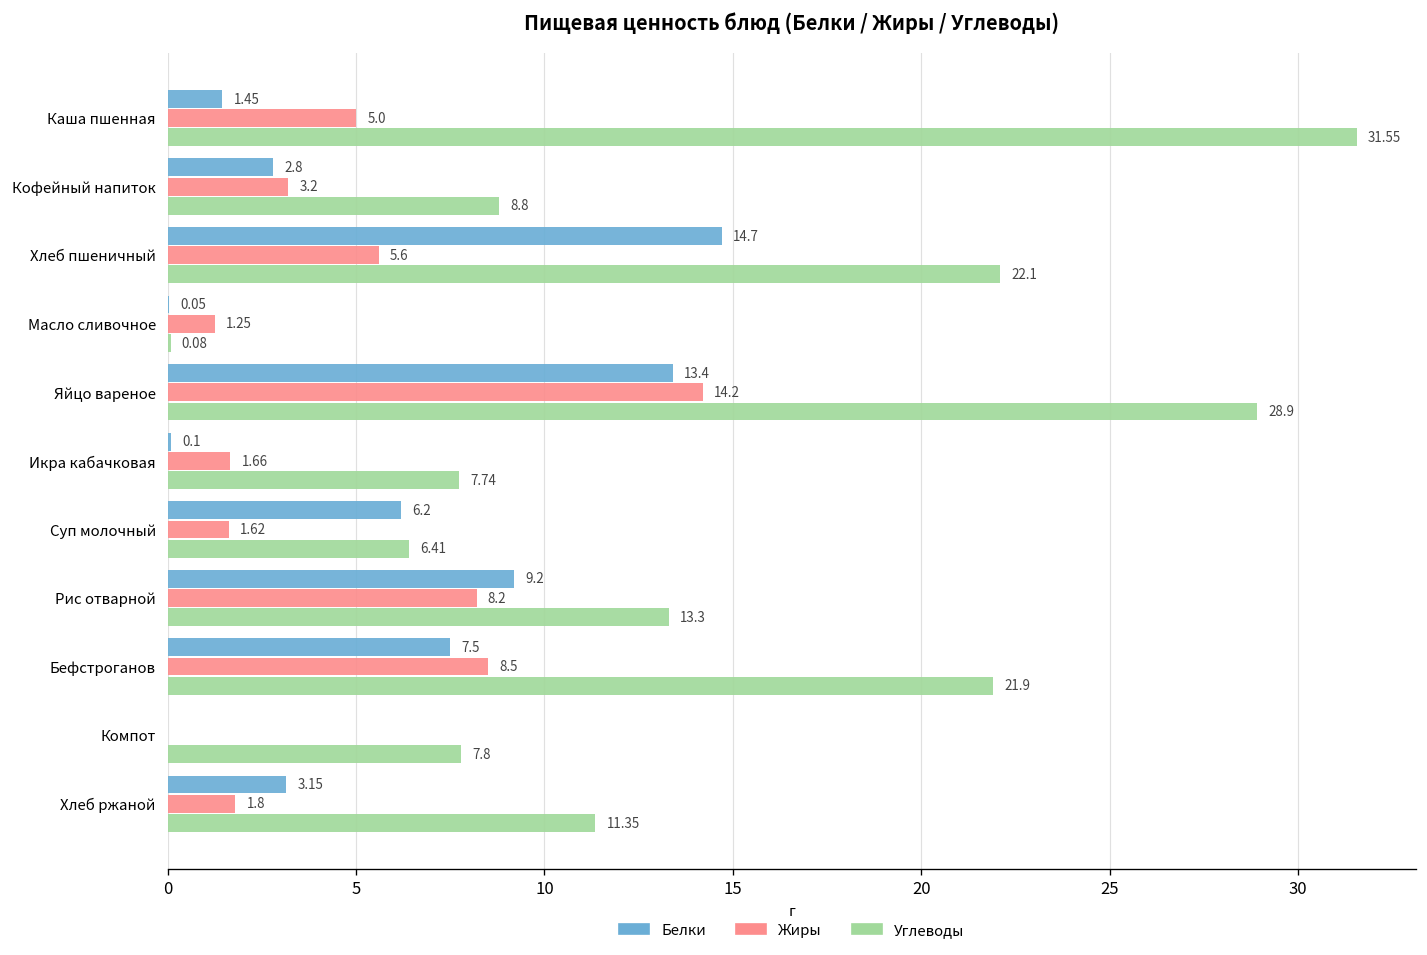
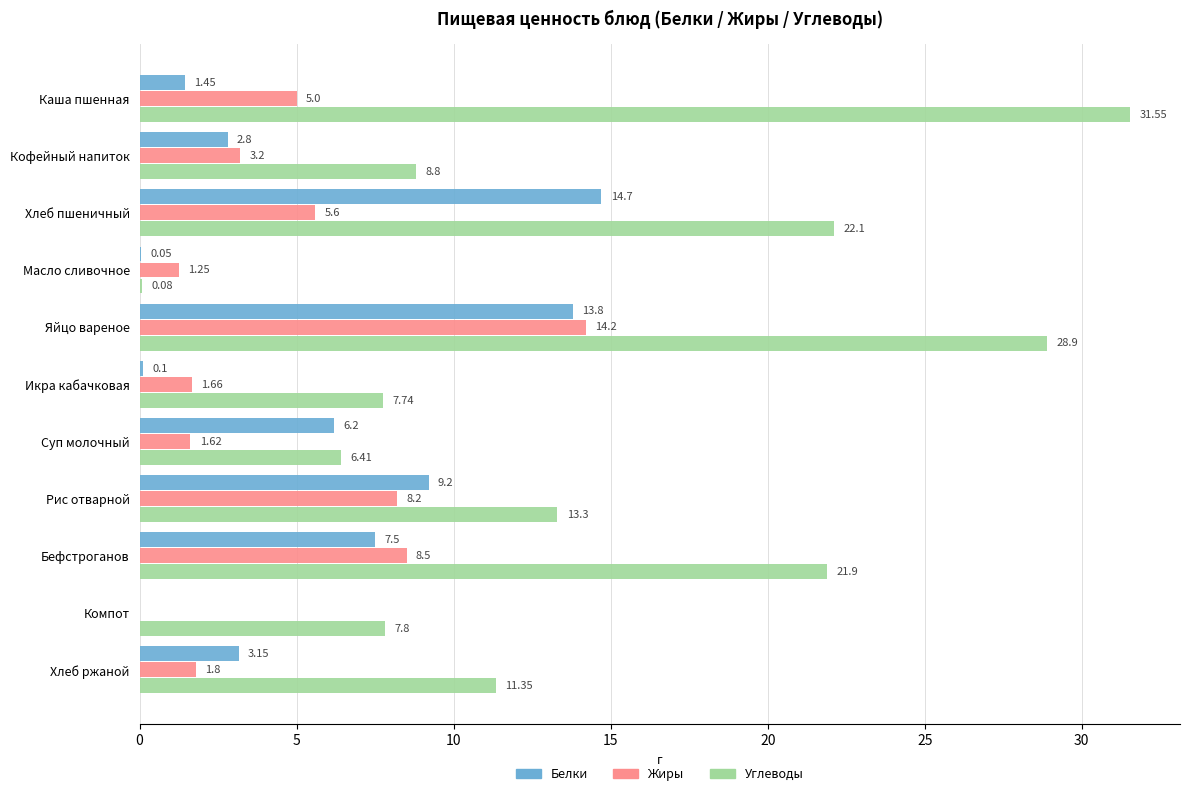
  {
    "Белки": {
      "Каша пшенная": 1.45,
      "Кофейный напиток": 2.8,
      "Хлеб пшеничный": 14.7,
      "Масло сливочное": 0.05,
-     "Яйцо вареное": 13.4,
+     "Яйцо вареное": 13.8,
      "Икра кабачковая": 0.1,
      "Суп молочный": 6.2,
      "Рис отварной": 9.2,
      "Бефстроганов": 7.5,
      "Хлеб ржаной": 3.15
    },
    "Жиры": {
      "Каша пшенная": 5.0,
      "Кофейный напиток": 3.2,
      "Хлеб пшеничный": 5.6,
      "Масло сливочное": 1.25,
      "Яйцо вареное": 14.2,
      "Икра кабачковая": 1.66,
      "Суп молочный": 1.62,
      "Рис отварной": 8.2,
      "Бефстроганов": 8.5,
      "Хлеб ржаной": 1.8
    },
    "Углеводы": {
      "Каша пшенная": 31.55,
      "Кофейный напиток": 8.8,
      "Хлеб пшеничный": 22.1,
      "Масло сливочное": 0.08,
      "Яйцо вареное": 28.9,
      "Икра кабачковая": 7.74,
      "Суп молочный": 6.41,
      "Рис отварной": 13.3,
      "Бефстроганов": 21.9,
      "Компот": 7.8,
      "Хлеб ржаной": 11.35
    }
  }
